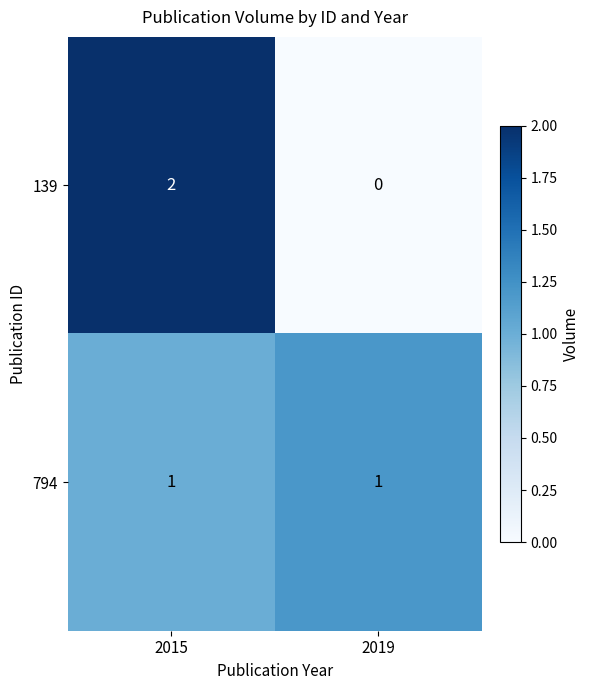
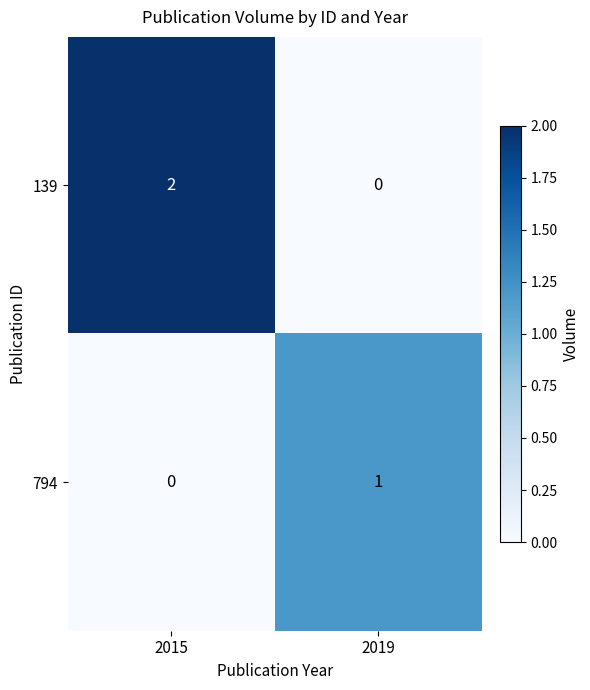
  {
    "139": {
      "2015": 2,
      "2019": 0
    },
    "794": {
-     "2015": 1,
+     "2015": 0,
      "2019": 1
    }
  }
